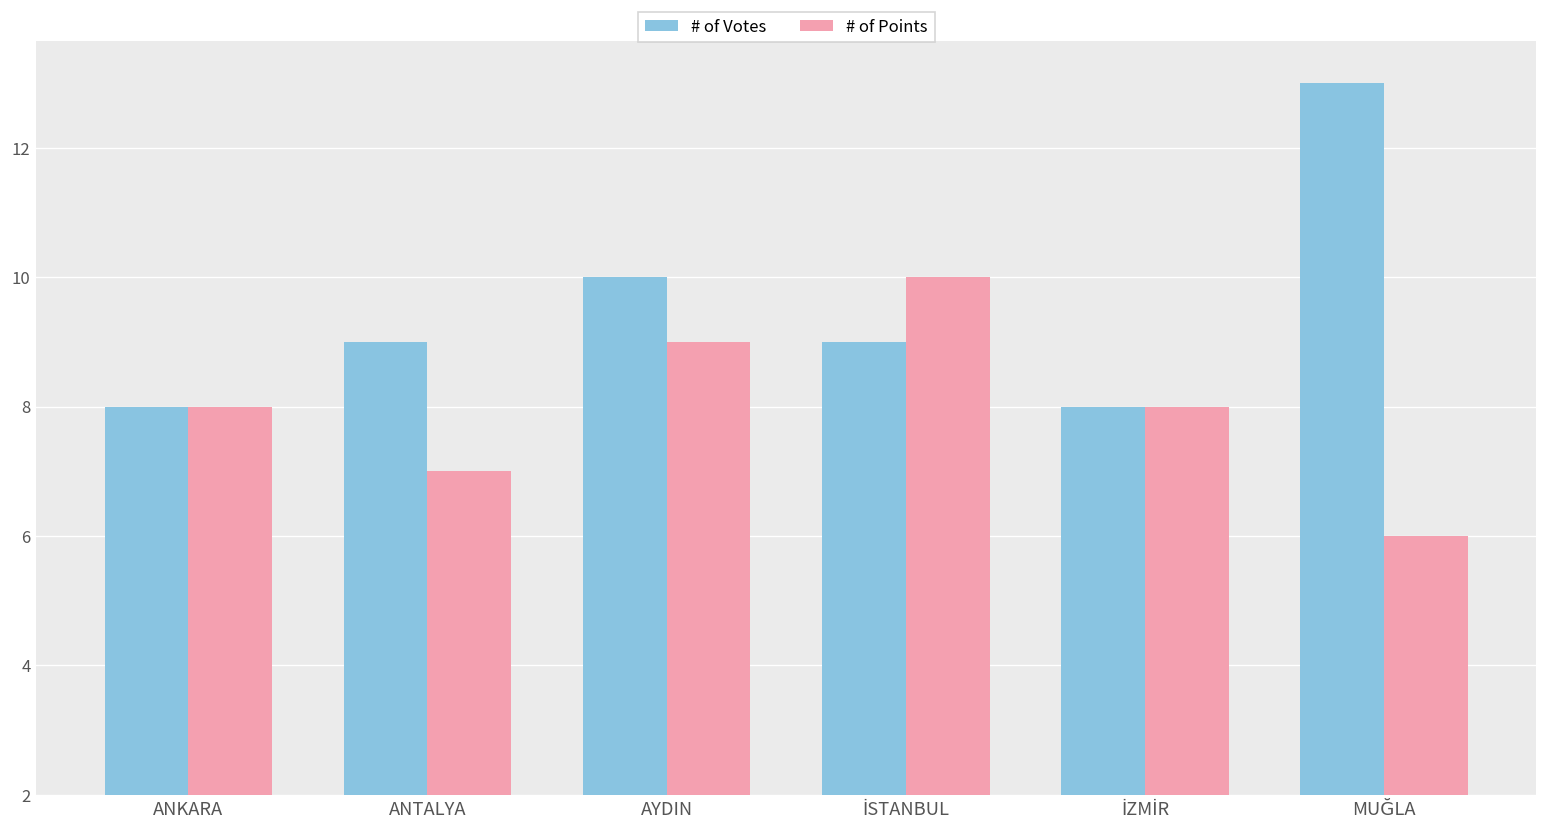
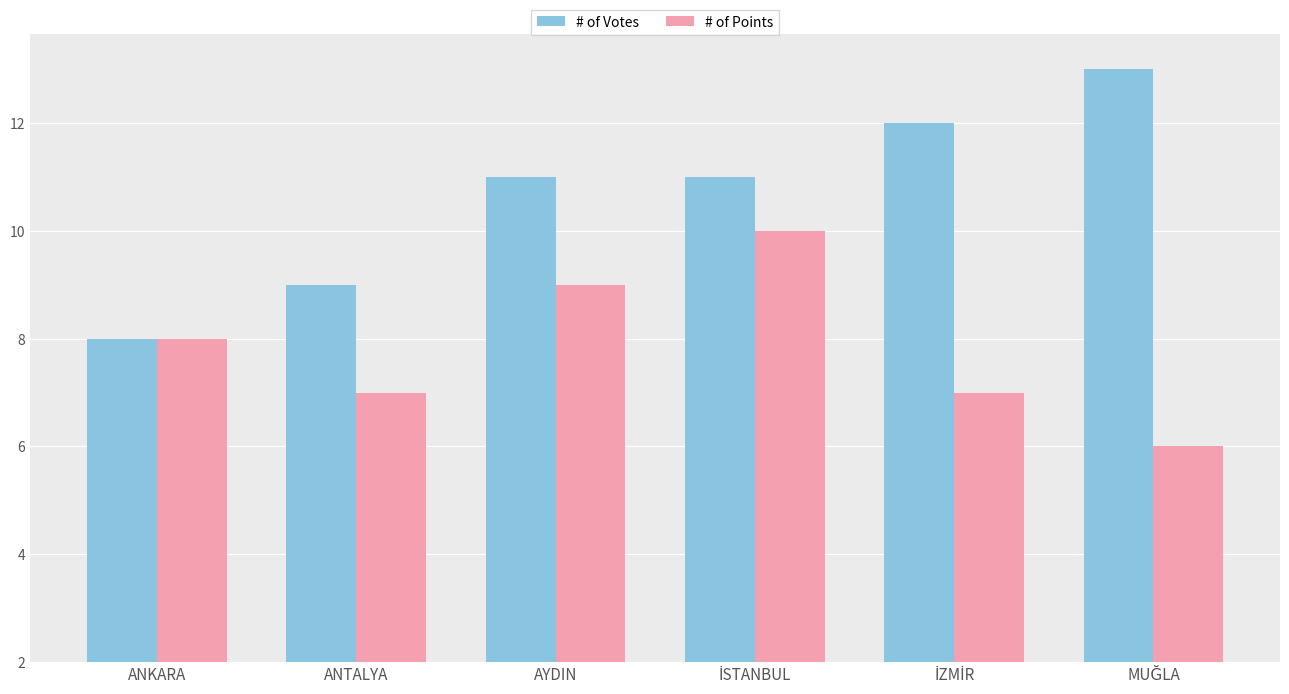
  {
    "# of Votes": {
      "ANKARA": 8,
      "ANTALYA": 9,
-     "AYDIN": 10,
-     "İSTANBUL": 9,
-     "İZMİR": 8,
+     "AYDIN": 11,
+     "İSTANBUL": 11,
+     "İZMİR": 12,
      "MUĞLA": 13
    },
    "# of Points": {
      "ANKARA": 8,
      "ANTALYA": 7,
      "AYDIN": 9,
      "İSTANBUL": 10,
-     "İZMİR": 8,
+     "İZMİR": 7,
      "MUĞLA": 6
    }
  }
